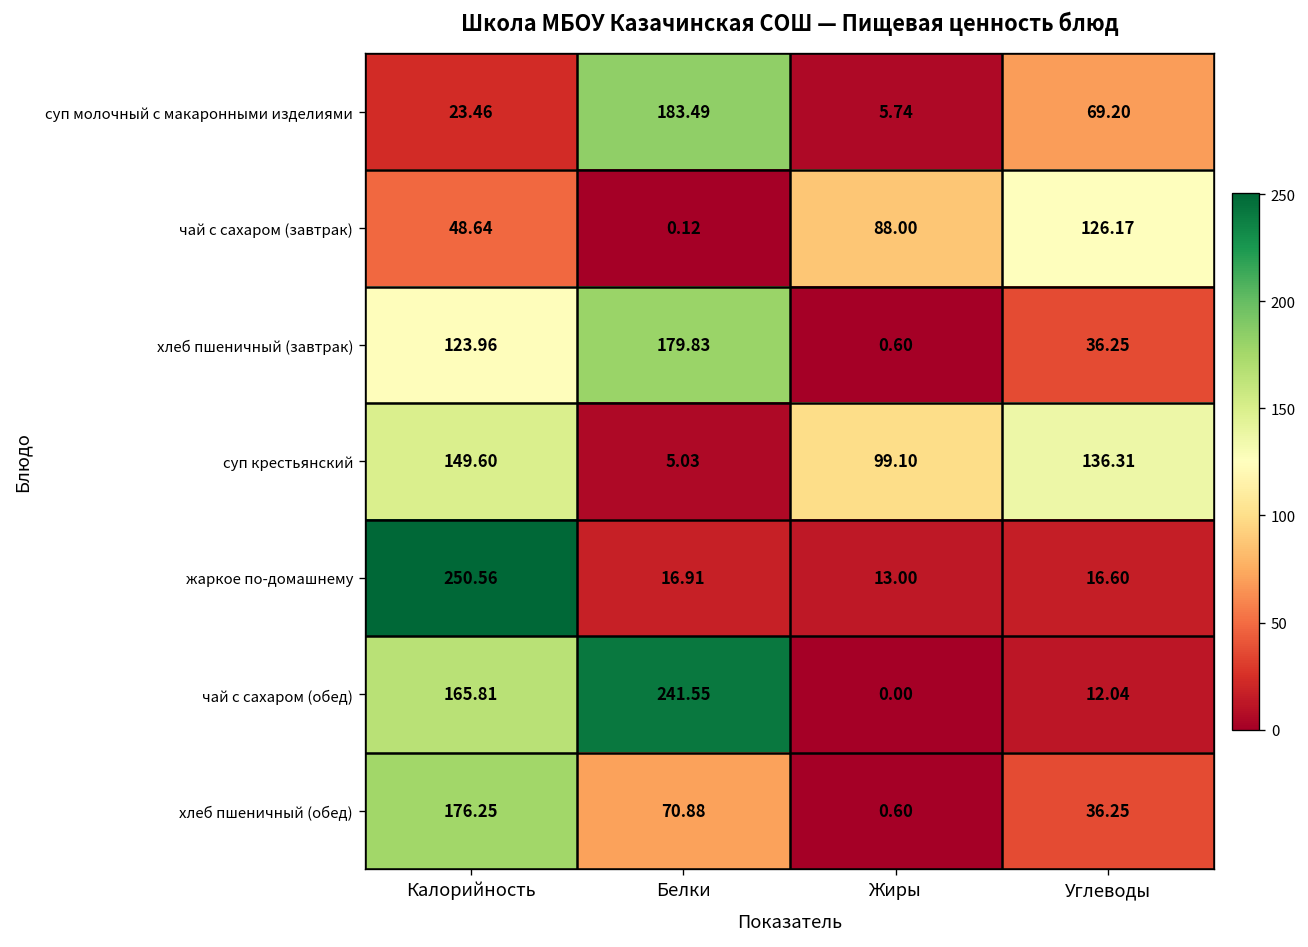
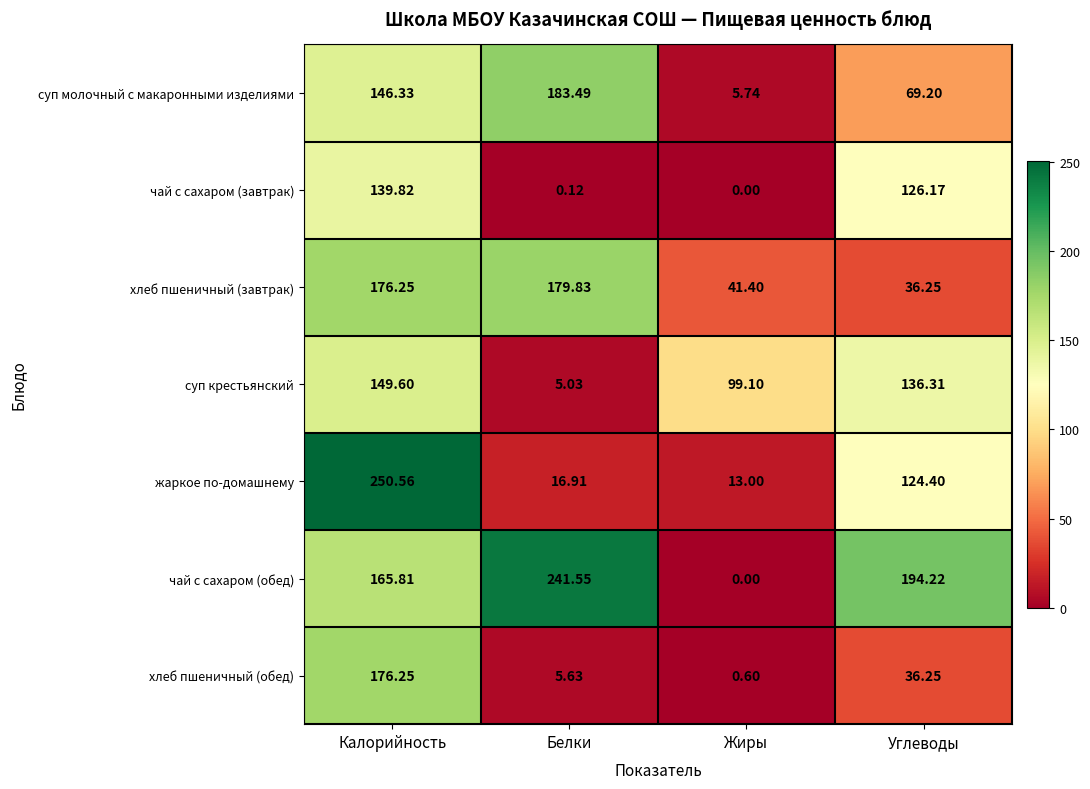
  {
    "суп молочный с макаронными изделиями": {
-     "Калорийность": 23.46,
+     "Калорийность": 146.33,
      "Белки": 183.49,
      "Жиры": 5.74,
      "Углеводы": 69.20
    },
    "чай с сахаром (завтрак)": {
-     "Калорийность": 48.64,
+     "Калорийность": 139.82,
      "Белки": 0.12,
-     "Жиры": 88.00,
+     "Жиры": 0.00,
      "Углеводы": 126.17
    },
    "хлеб пшеничный (завтрак)": {
-     "Калорийность": 123.96,
+     "Калорийность": 176.25,
      "Белки": 179.83,
-     "Жиры": 0.60,
+     "Жиры": 41.40,
      "Углеводы": 36.25
    },
    "суп крестьянский": {
      "Калорийность": 149.60,
      "Белки": 5.03,
      "Жиры": 99.10,
      "Углеводы": 136.31
    },
    "жаркое по-домашнему": {
      "Калорийность": 250.56,
      "Белки": 16.91,
      "Жиры": 13.00,
-     "Углеводы": 16.60
+     "Углеводы": 124.40
    },
    "чай с сахаром (обед)": {
      "Калорийность": 165.81,
      "Белки": 241.55,
      "Жиры": 0.00,
-     "Углеводы": 12.04
+     "Углеводы": 194.22
    },
    "хлеб пшеничный (обед)": {
      "Калорийность": 176.25,
-     "Белки": 70.88,
+     "Белки": 5.63,
      "Жиры": 0.60,
      "Углеводы": 36.25
    }
  }
